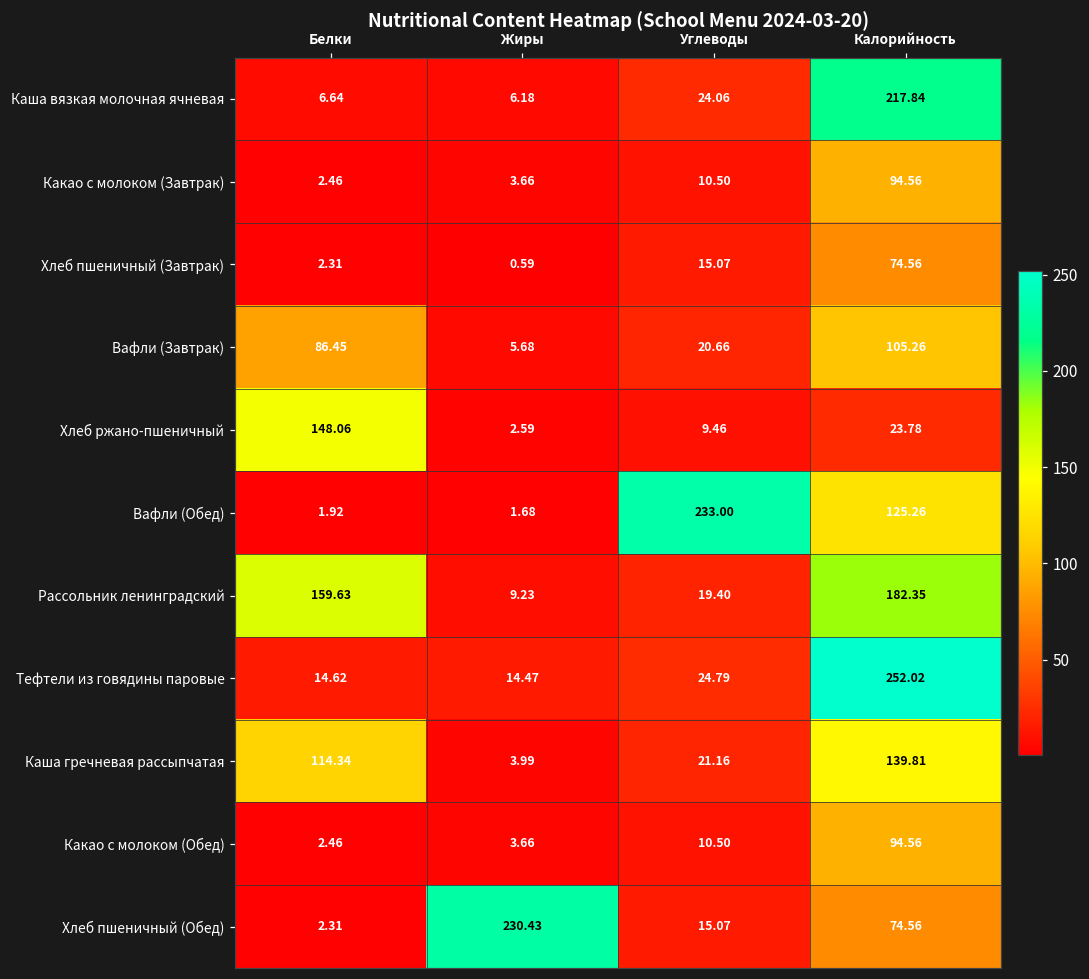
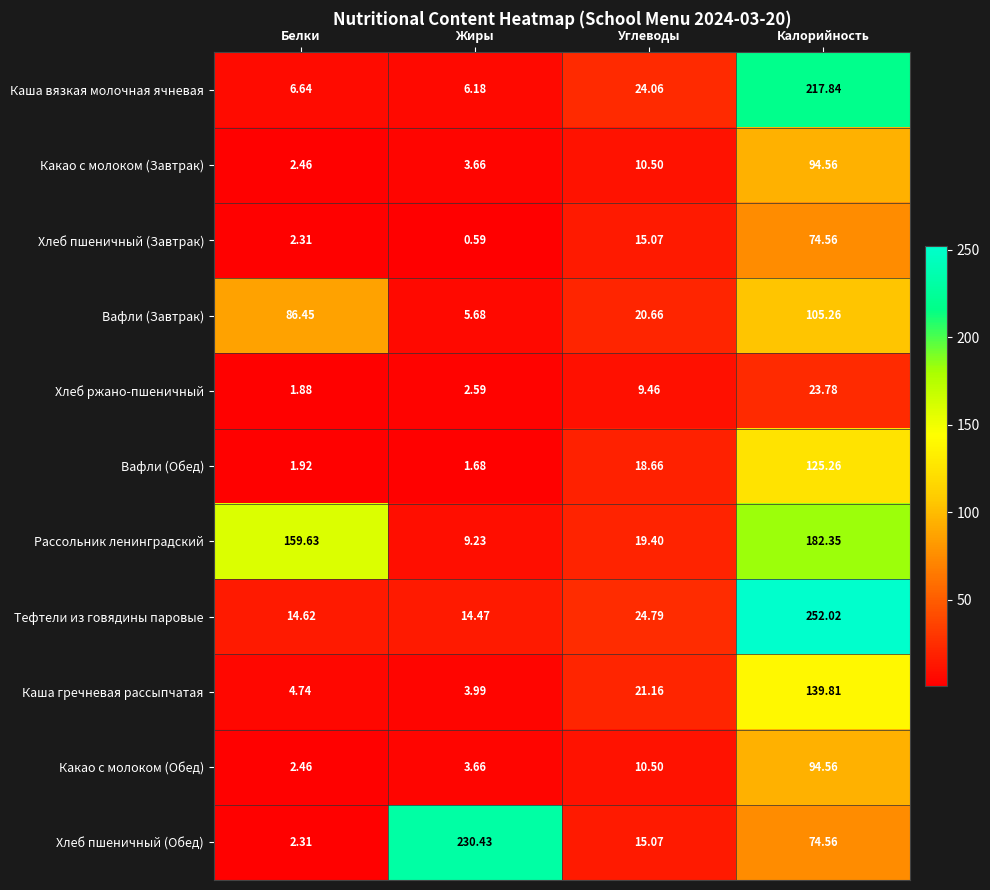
  {
    "Каша вязкая молочная ячневая": {
      "Белки": 6.64,
      "Жиры": 6.18,
      "Углеводы": 24.06,
      "Калорийность": 217.84
    },
    "Какао с молоком (Завтрак)": {
      "Белки": 2.46,
      "Жиры": 3.66,
      "Углеводы": 10.50,
      "Калорийность": 94.56
    },
    "Хлеб пшеничный (Завтрак)": {
      "Белки": 2.31,
      "Жиры": 0.59,
      "Углеводы": 15.07,
      "Калорийность": 74.56
    },
    "Вафли (Завтрак)": {
      "Белки": 86.45,
      "Жиры": 5.68,
      "Углеводы": 20.66,
      "Калорийность": 105.26
    },
    "Хлеб ржано-пшеничный": {
-     "Белки": 148.06,
+     "Белки": 1.88,
      "Жиры": 2.59,
      "Углеводы": 9.46,
      "Калорийность": 23.78
    },
    "Вафли (Обед)": {
      "Белки": 1.92,
      "Жиры": 1.68,
-     "Углеводы": 233.00,
+     "Углеводы": 18.66,
      "Калорийность": 125.26
    },
    "Рассольник ленинградский": {
      "Белки": 159.63,
      "Жиры": 9.23,
      "Углеводы": 19.40,
      "Калорийность": 182.35
    },
    "Тефтели из говядины паровые": {
      "Белки": 14.62,
      "Жиры": 14.47,
      "Углеводы": 24.79,
      "Калорийность": 252.02
    },
    "Каша гречневая рассыпчатая": {
-     "Белки": 114.34,
+     "Белки": 4.74,
      "Жиры": 3.99,
      "Углеводы": 21.16,
      "Калорийность": 139.81
    },
    "Какао с молоком (Обед)": {
      "Белки": 2.46,
      "Жиры": 3.66,
      "Углеводы": 10.50,
      "Калорийность": 94.56
    },
    "Хлеб пшеничный (Обед)": {
      "Белки": 2.31,
      "Жиры": 230.43,
      "Углеводы": 15.07,
      "Калорийность": 74.56
    }
  }
